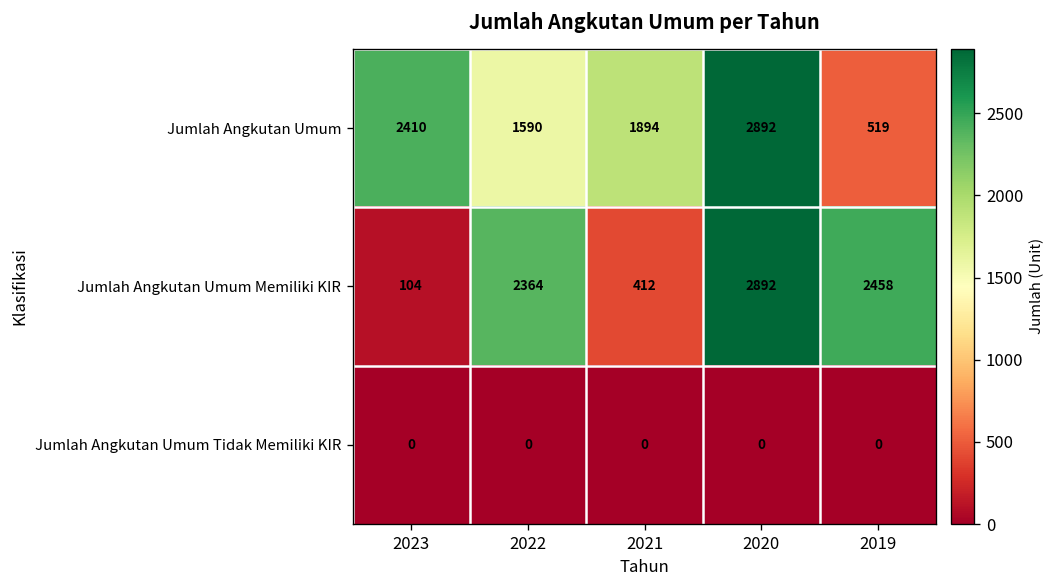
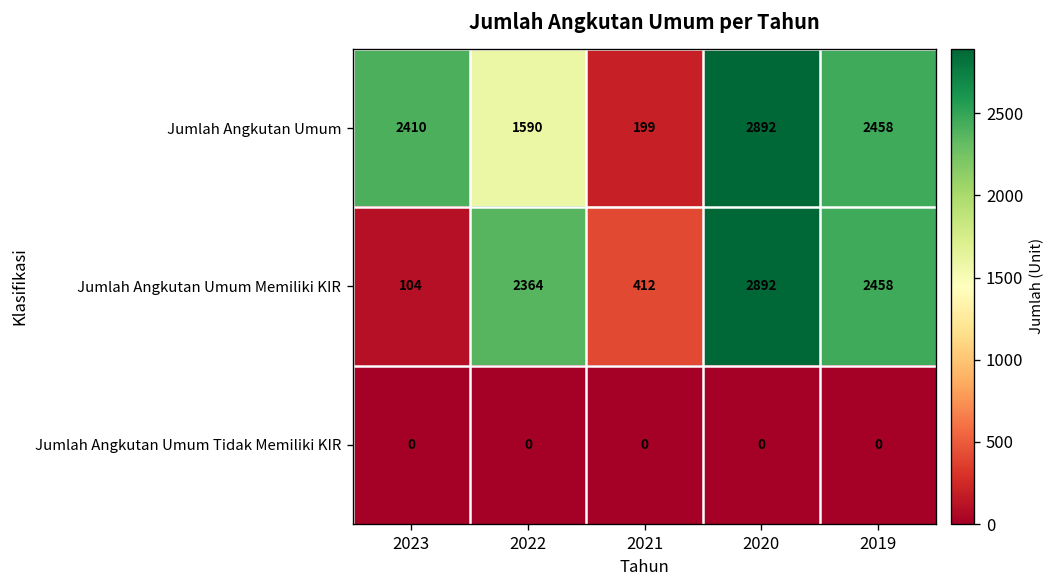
  {
    "Jumlah Angkutan Umum": {
      "2023": 2410,
      "2022": 1590,
-     "2021": 1894,
+     "2021": 199,
      "2020": 2892,
-     "2019": 519
+     "2019": 2458
    },
    "Jumlah Angkutan Umum Memiliki KIR": {
      "2023": 104,
      "2022": 2364,
      "2021": 412,
      "2020": 2892,
      "2019": 2458
    },
    "Jumlah Angkutan Umum Tidak Memiliki KIR": {
      "2023": 0,
      "2022": 0,
      "2021": 0,
      "2020": 0,
      "2019": 0
    }
  }
